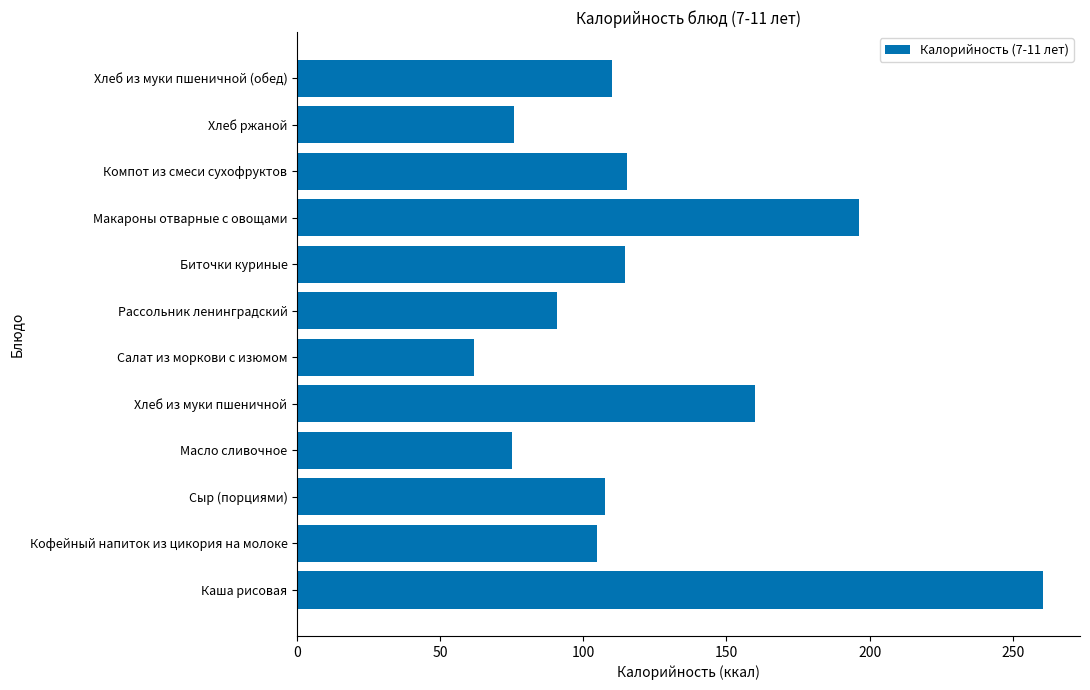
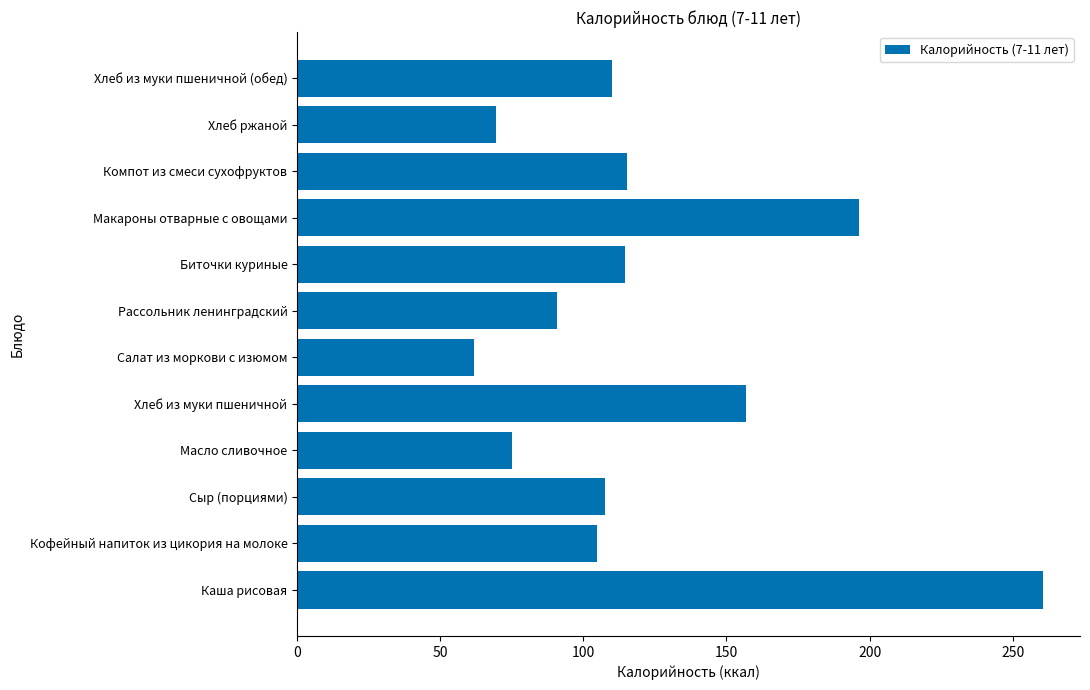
  {
    "Хлеб из муки пшеничной (обед)": 110,
-   "Хлеб ржаной": 76,
+   "Хлеб ржаной": 69,
    "Компот из смеси сухофруктов": 115,
    "Макароны отварные с овощами": 196,
    "Биточки куриные": 114,
    "Рассольник ленинградский": 91,
    "Салат из моркови с изюмом": 62,
-   "Хлеб из муки пшеничной": 160,
+   "Хлеб из муки пшеничной": 157,
    "Масло сливочное": 75,
    "Сыр (порциями)": 108,
    "Кофейный напиток из цикория на молоке": 105,
    "Каша рисовая": 261
  }
